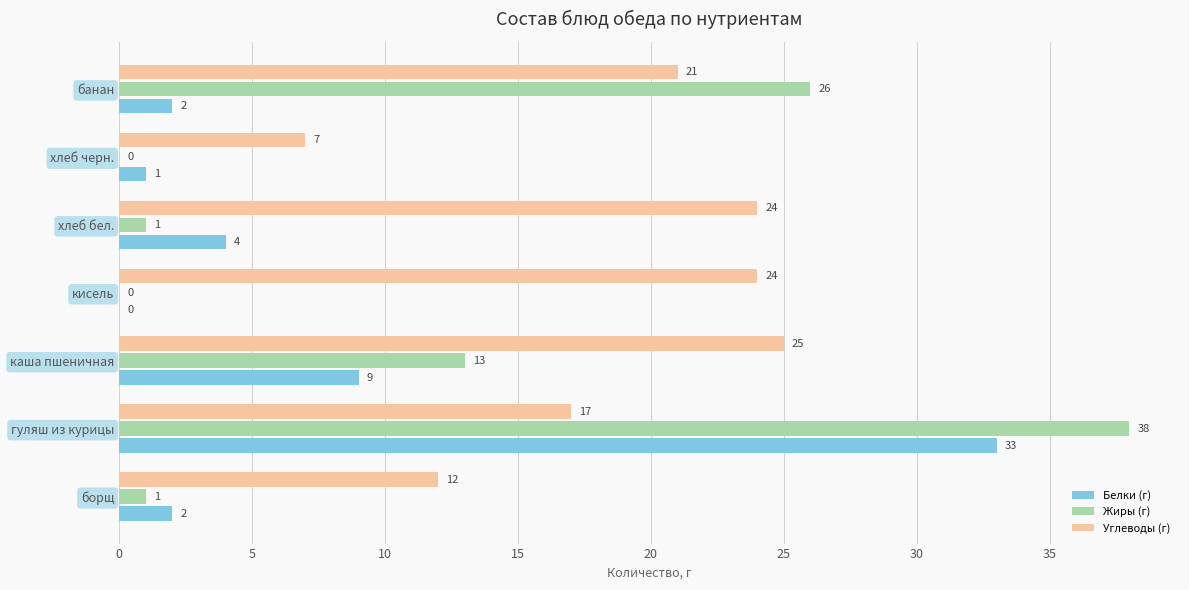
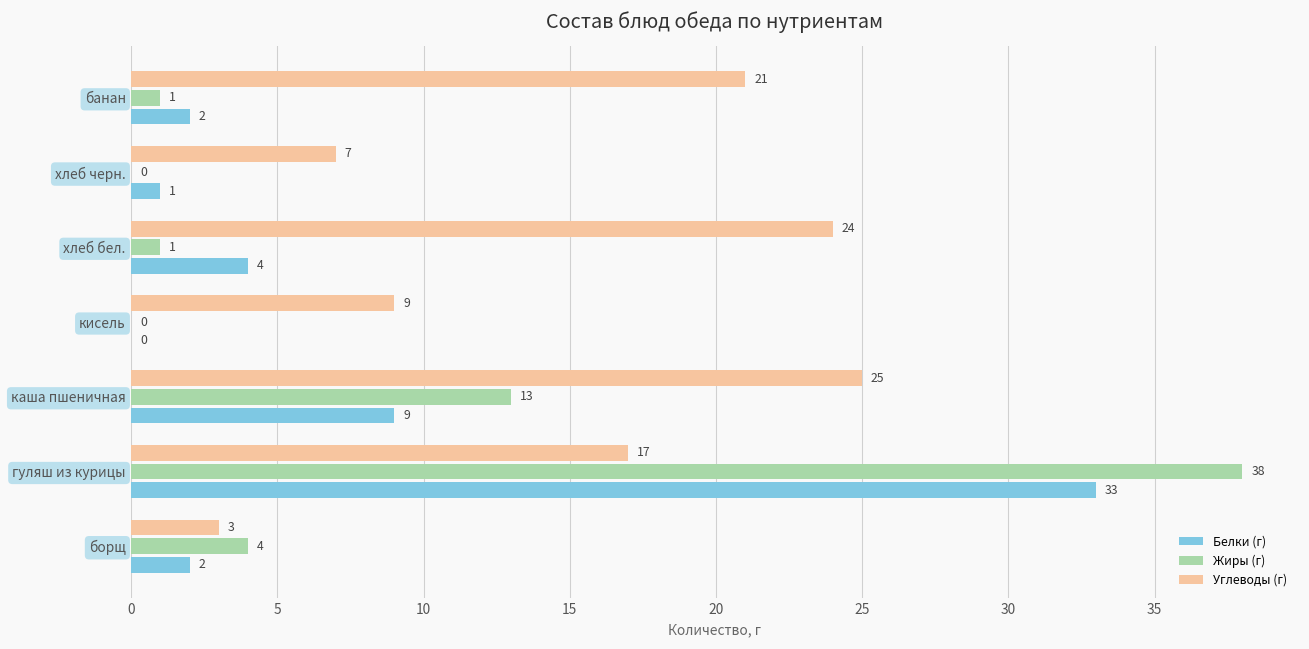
  {
    "Белки (г)": {
      "банан": 2,
      "хлеб черн.": 1,
      "хлеб бел.": 4,
      "кисель": 0,
      "каша пшеничная": 9,
      "гуляш из курицы": 33,
      "борщ": 2
    },
    "Жиры (г)": {
-     "банан": 26,
+     "банан": 1,
      "хлеб черн.": 0,
      "хлеб бел.": 1,
      "кисель": 0,
      "каша пшеничная": 13,
      "гуляш из курицы": 38,
-     "борщ": 1
+     "борщ": 4
    },
    "Углеводы (г)": {
      "банан": 21,
      "хлеб черн.": 7,
      "хлеб бел.": 24,
-     "кисель": 24,
+     "кисель": 9,
      "каша пшеничная": 25,
      "гуляш из курицы": 17,
-     "борщ": 12
+     "борщ": 3
    }
  }
